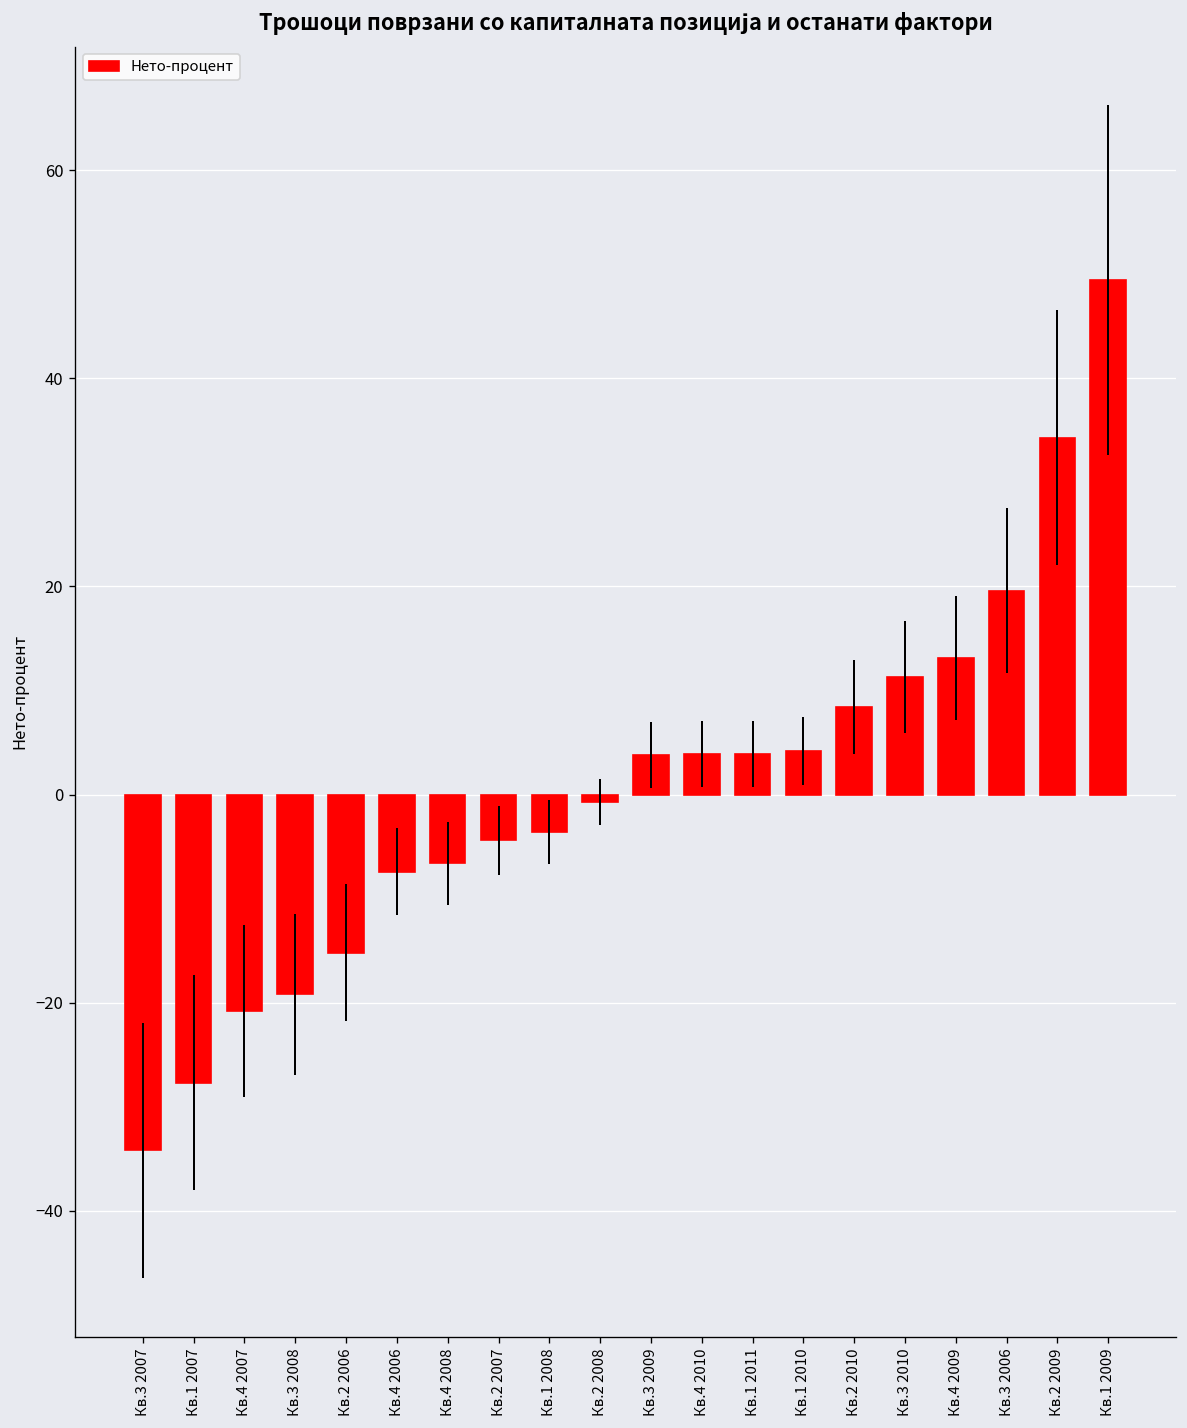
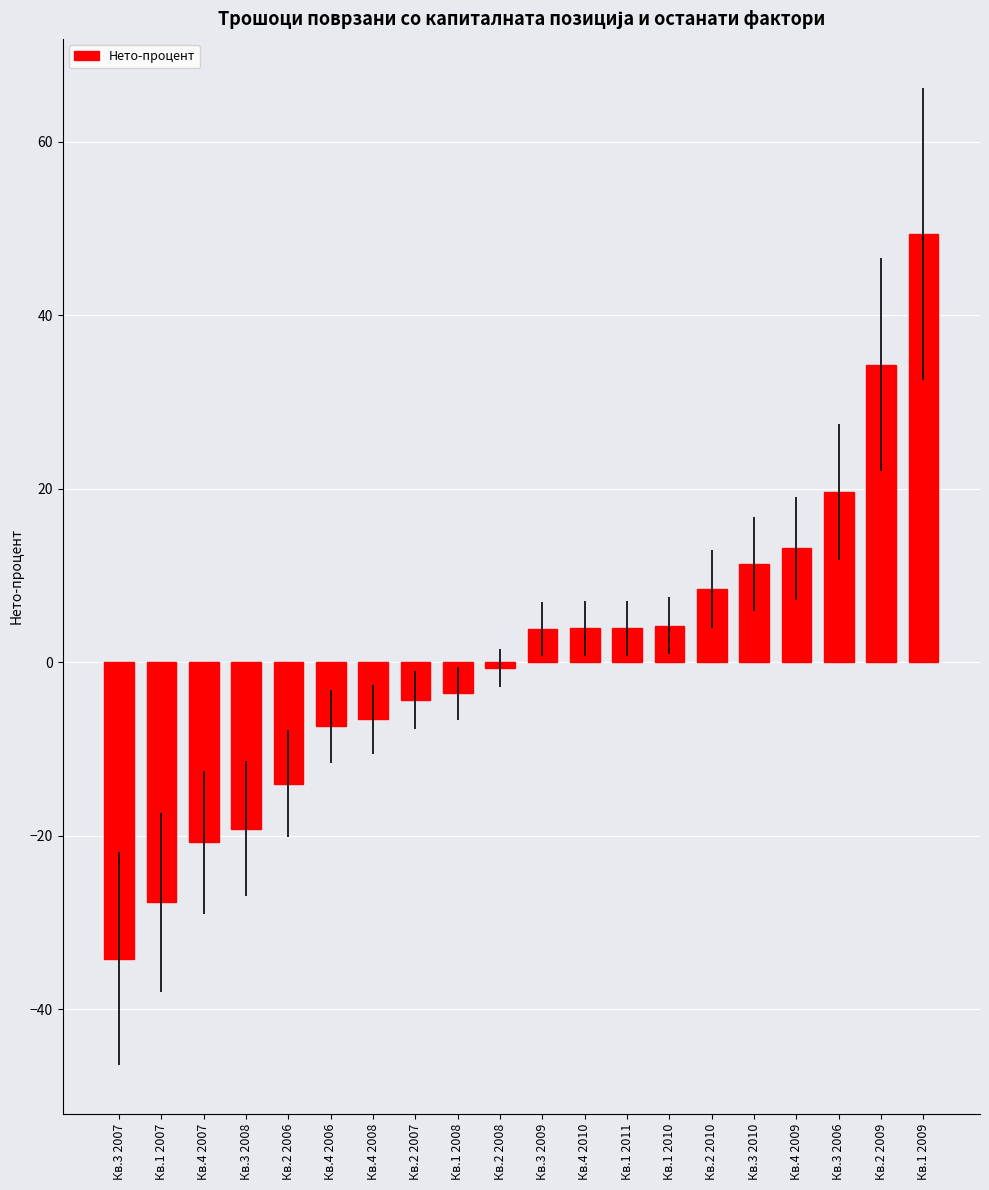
  {
    "Кв.3 2007": -34,
    "Кв.1 2007": -28,
    "Кв.4 2007": -21,
    "Кв.3 2008": -19,
-   "Кв.2 2006": -15,
+   "Кв.2 2006": -14,
    "Кв.4 2006": -7,
    "Кв.4 2008": -7,
    "Кв.2 2007": -4,
    "Кв.1 2008": -4,
    "Кв.2 2008": -1,
    "Кв.3 2009": 4,
    "Кв.4 2010": 4,
    "Кв.1 2011": 4,
    "Кв.1 2010": 4,
    "Кв.2 2010": 8,
    "Кв.3 2010": 11,
    "Кв.4 2009": 13,
    "Кв.3 2006": 20,
    "Кв.2 2009": 34,
    "Кв.1 2009": 49
  }
